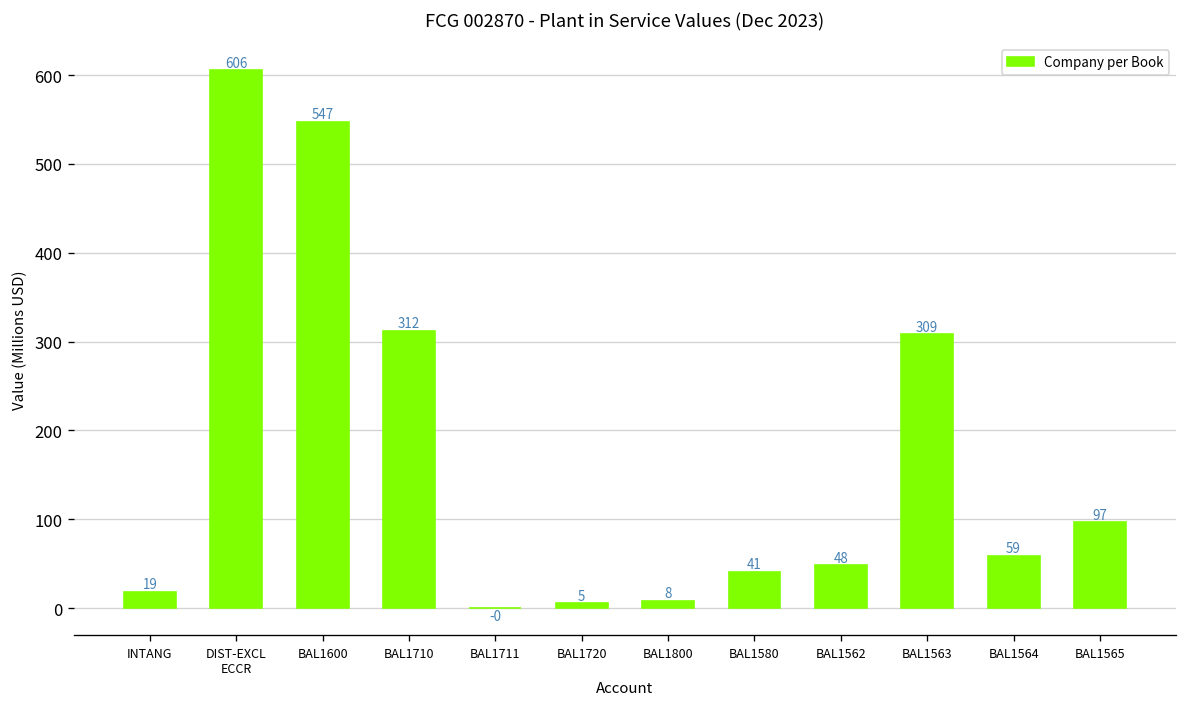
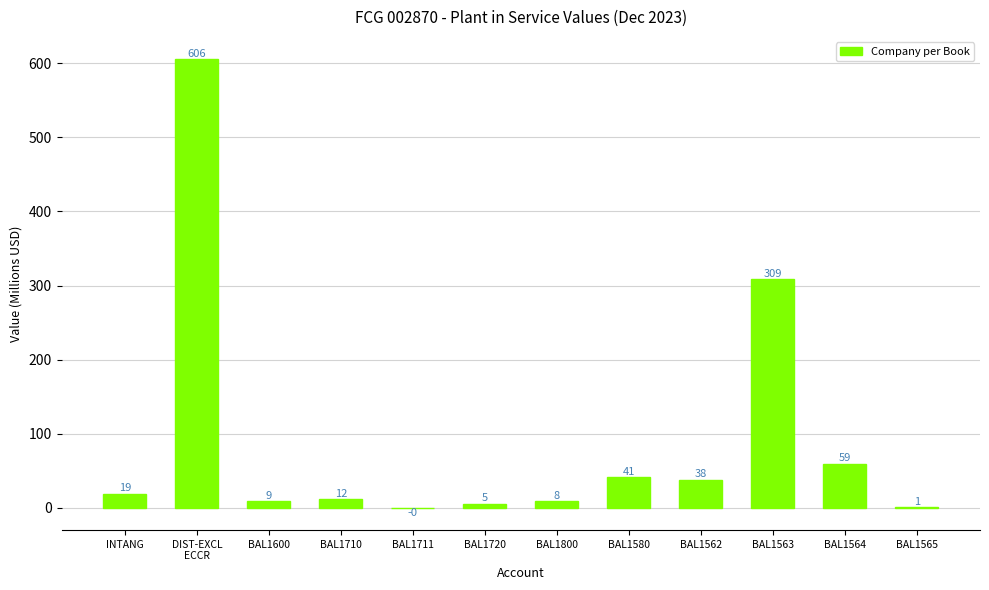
  {
    "INTANG": 19,
    "DIST-EXCL ECCR": 606,
-   "BAL1600": 547,
-   "BAL1710": 312,
+   "BAL1600": 9,
+   "BAL1710": 12,
    "BAL1711": -0,
    "BAL1720": 5,
    "BAL1800": 8,
    "BAL1580": 41,
-   "BAL1562": 48,
+   "BAL1562": 38,
    "BAL1563": 309,
    "BAL1564": 59,
-   "BAL1565": 97
+   "BAL1565": 1
  }
